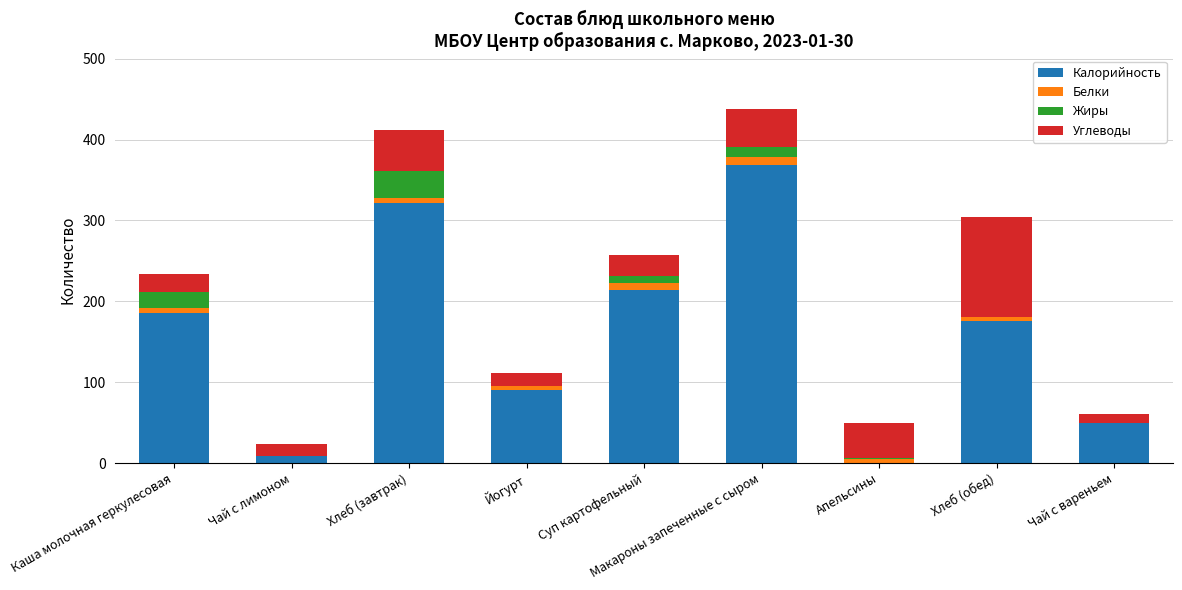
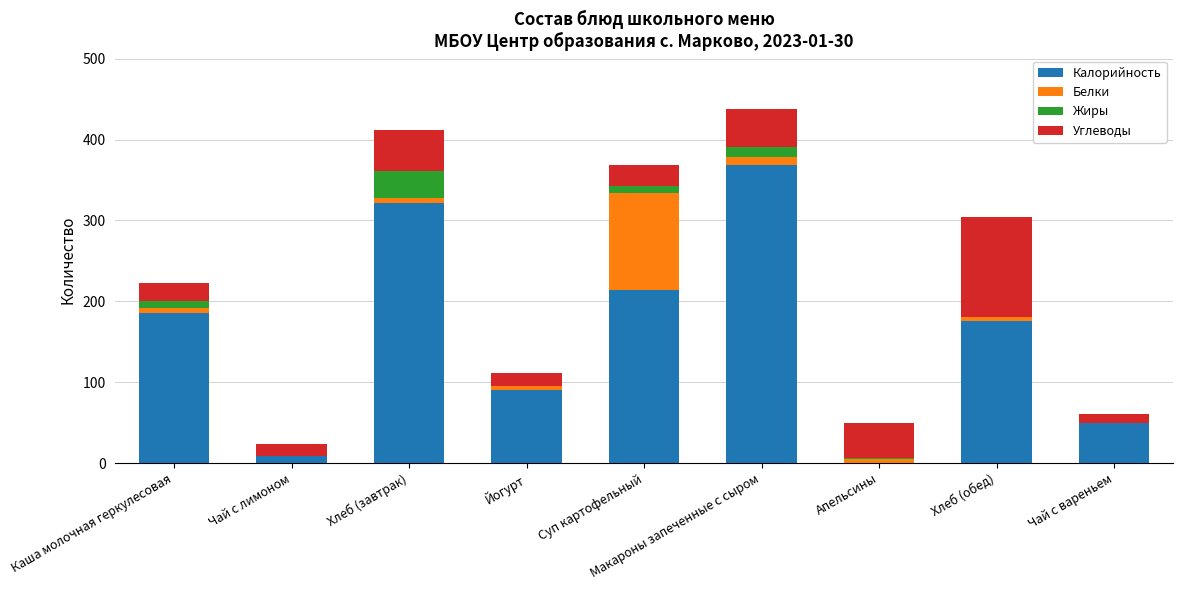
  {
    "Калорийность": {
      "Каша молочная геркулесовая": 190,
      "Чай с лимоном": 10,
      "Хлеб (завтрак)": 320,
      "Йогурт": 90,
      "Суп картофельный": 210,
      "Макароны запеченные с сыром": 370,
      "Апельсины": 0,
      "Хлеб (обед)": 180,
      "Чай с вареньем": 50
    },
    "Белки": {
      "Каша молочная геркулесовая": 10,
      "Чай с лимоном": 0,
      "Хлеб (завтрак)": 10,
      "Йогурт": 10,
-     "Суп картофельный": 10,
+     "Суп картофельный": 120,
      "Макароны запеченные с сыром": 10,
      "Апельсины": 10,
      "Хлеб (обед)": 10,
      "Чай с вареньем": 0
    },
    "Жиры": {
-     "Каша молочная геркулесовая": 20,
+     "Каша молочная геркулесовая": 10,
      "Чай с лимоном": 0,
      "Хлеб (завтрак)": 30,
      "Йогурт": 0,
      "Суп картофельный": 10,
      "Макароны запеченные с сыром": 10,
      "Хлеб (обед)": 0,
      "Чай с вареньем": 0
    },
    "Углеводы": {
      "Каша молочная геркулесовая": 20,
      "Чай с лимоном": 20,
      "Хлеб (завтрак)": 50,
      "Йогурт": 20,
      "Суп картофельный": 30,
      "Макароны запеченные с сыром": 50,
      "Апельсины": 40,
      "Хлеб (обед)": 120,
      "Чай с вареньем": 10
    }
  }
